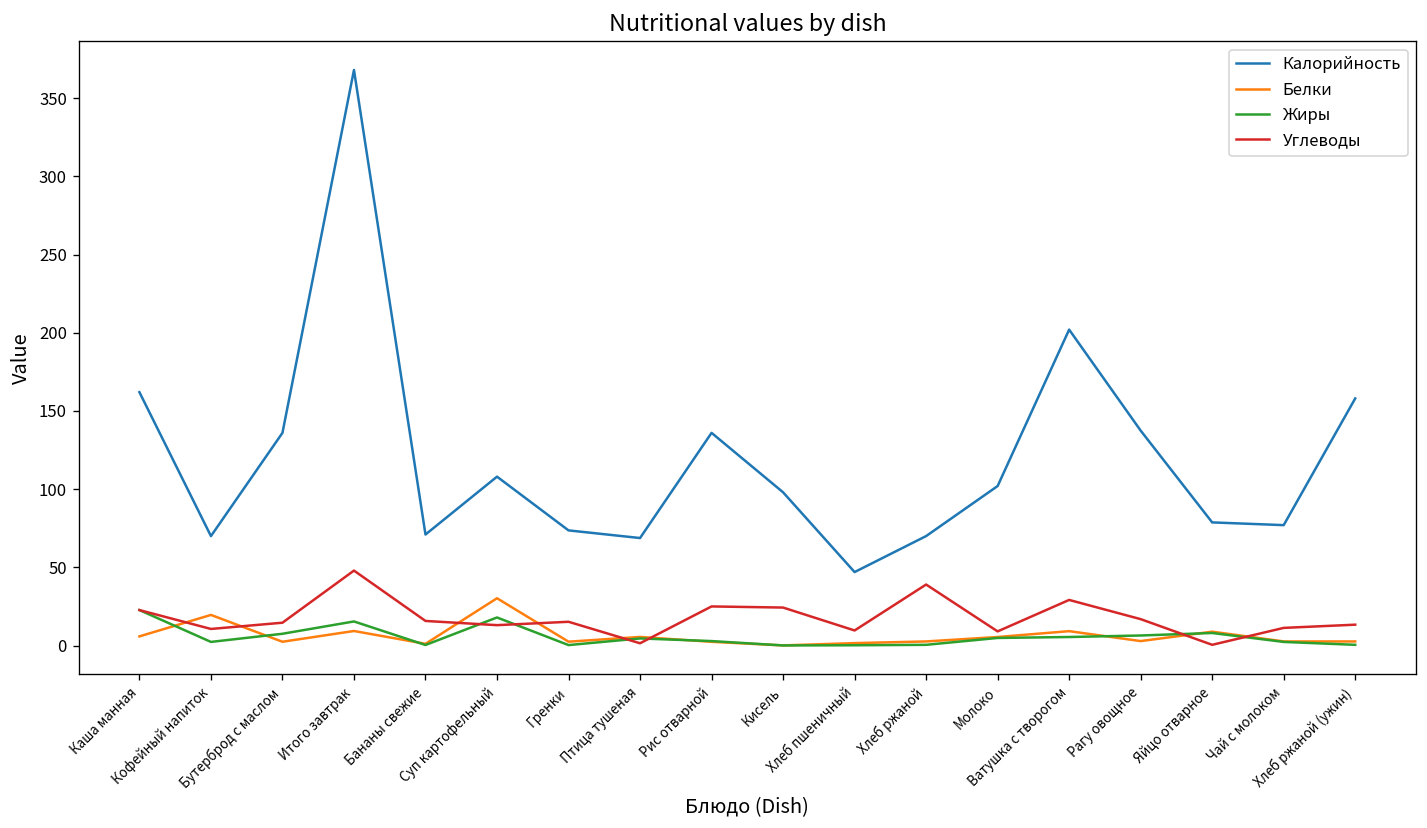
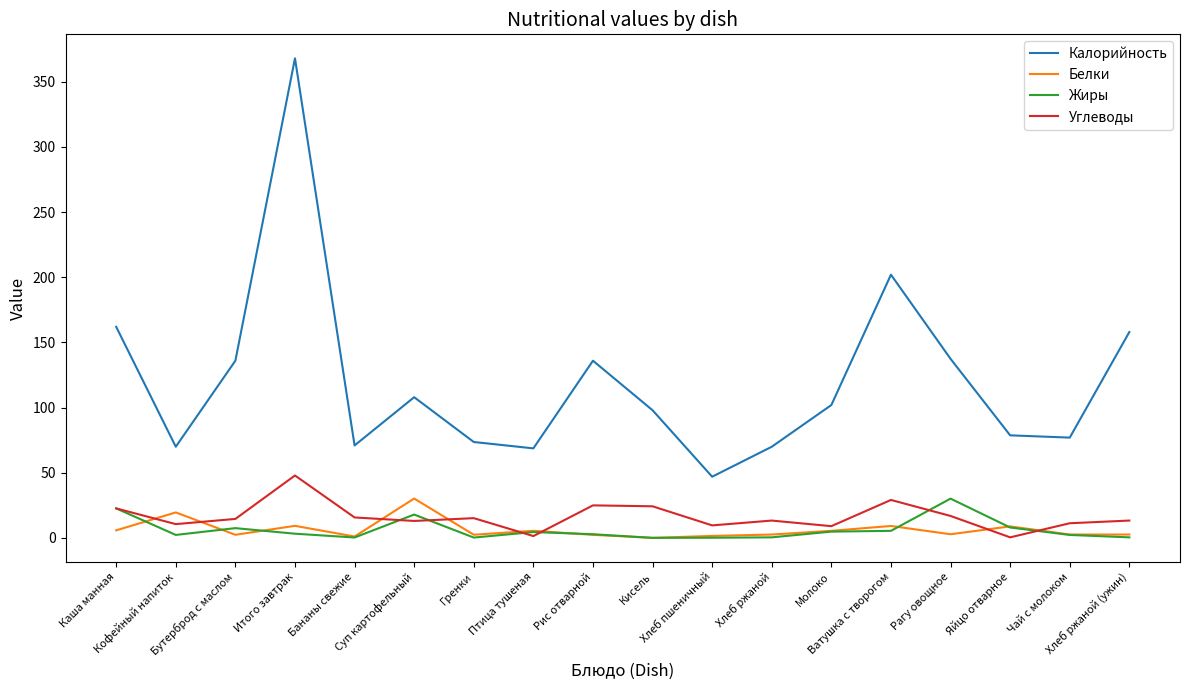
  {
    "Калорийность": {
      "Каша манная": 162,
      "Кофейный напиток": 70,
      "Бутерброд с маслом": 136,
      "Итого завтрак": 368,
      "Бананы свежие": 71,
      "Суп картофельный": 108,
      "Гренки": 74,
      "Птица тушеная": 69,
      "Рис отварной": 136,
      "Кисель": 98,
      "Хлеб пшеничный": 47,
      "Хлеб ржаной": 70,
      "Молоко": 102,
      "Ватушка с творогом": 202,
      "Рагу овощное": 137,
      "Яйцо отварное": 79,
      "Чай с молоком": 77,
      "Хлеб ржаной (ужин)": 158
    },
    "Белки": {
      "Каша манная": 6,
      "Кофейный напиток": 20,
      "Бутерброд с маслом": 2,
      "Итого завтрак": 9,
      "Суп картофельный": 30,
      "Гренки": 2,
      "Хлеб ржаной": 3,
      "Ватушка с творогом": 9,
      "Рагу овощное": 3,
      "Хлеб ржаной (ужин)": 3
    },
    "Жиры": {
      "Кофейный напиток": 2,
      "Бутерброд с маслом": 8,
-     "Итого завтрак": 15,
+     "Итого завтрак": 3,
      "Суп картофельный": 18,
      "Гренки": 0,
      "Хлеб ржаной": 0,
      "Ватушка с творогом": 5,
-     "Рагу овощное": 6,
+     "Рагу овощное": 30,
      "Хлеб ржаной (ужин)": 0
    },
    "Углеводы": {
      "Кофейный напиток": 11,
      "Бутерброд с маслом": 15,
      "Итого завтрак": 48,
      "Бананы свежие": 16,
      "Суп картофельный": 13,
      "Гренки": 15,
      "Птица тушеная": 1,
      "Рис отварной": 25,
      "Кисель": 24,
      "Хлеб пшеничный": 10,
-     "Хлеб ржаной": 39,
+     "Хлеб ржаной": 13,
      "Молоко": 9,
      "Ватушка с творогом": 29,
      "Рагу овощное": 17,
      "Яйцо отварное": 0,
      "Чай с молоком": 11,
      "Хлеб ржаной (ужин)": 13
    }
  }
